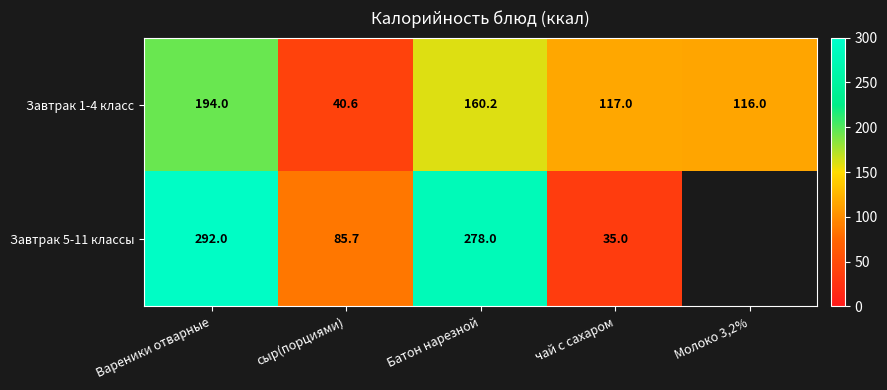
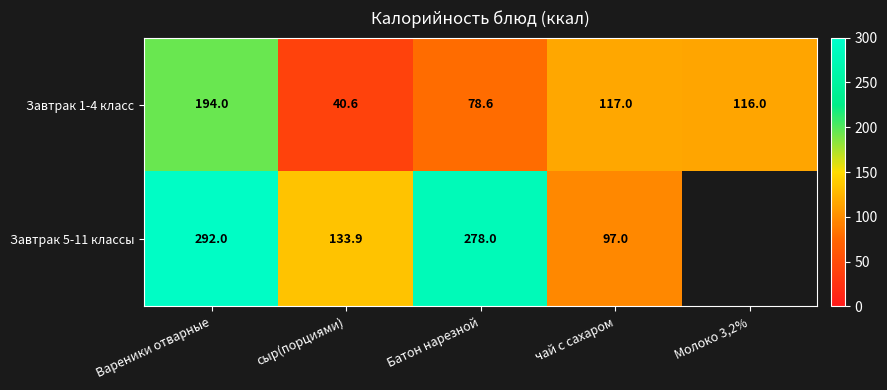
  {
    "Завтрак 1-4 класс": {
      "Вареники отварные": 194.0,
      "сыр(порциями)": 40.6,
-     "Батон нарезной": 160.2,
+     "Батон нарезной": 78.6,
      "чай с сахаром": 117.0,
      "Молоко 3,2%": 116.0
    },
    "Завтрак 5-11 классы": {
      "Вареники отварные": 292.0,
-     "сыр(порциями)": 85.7,
+     "сыр(порциями)": 133.9,
      "Батон нарезной": 278.0,
-     "чай с сахаром": 35.0
+     "чай с сахаром": 97.0
    }
  }
